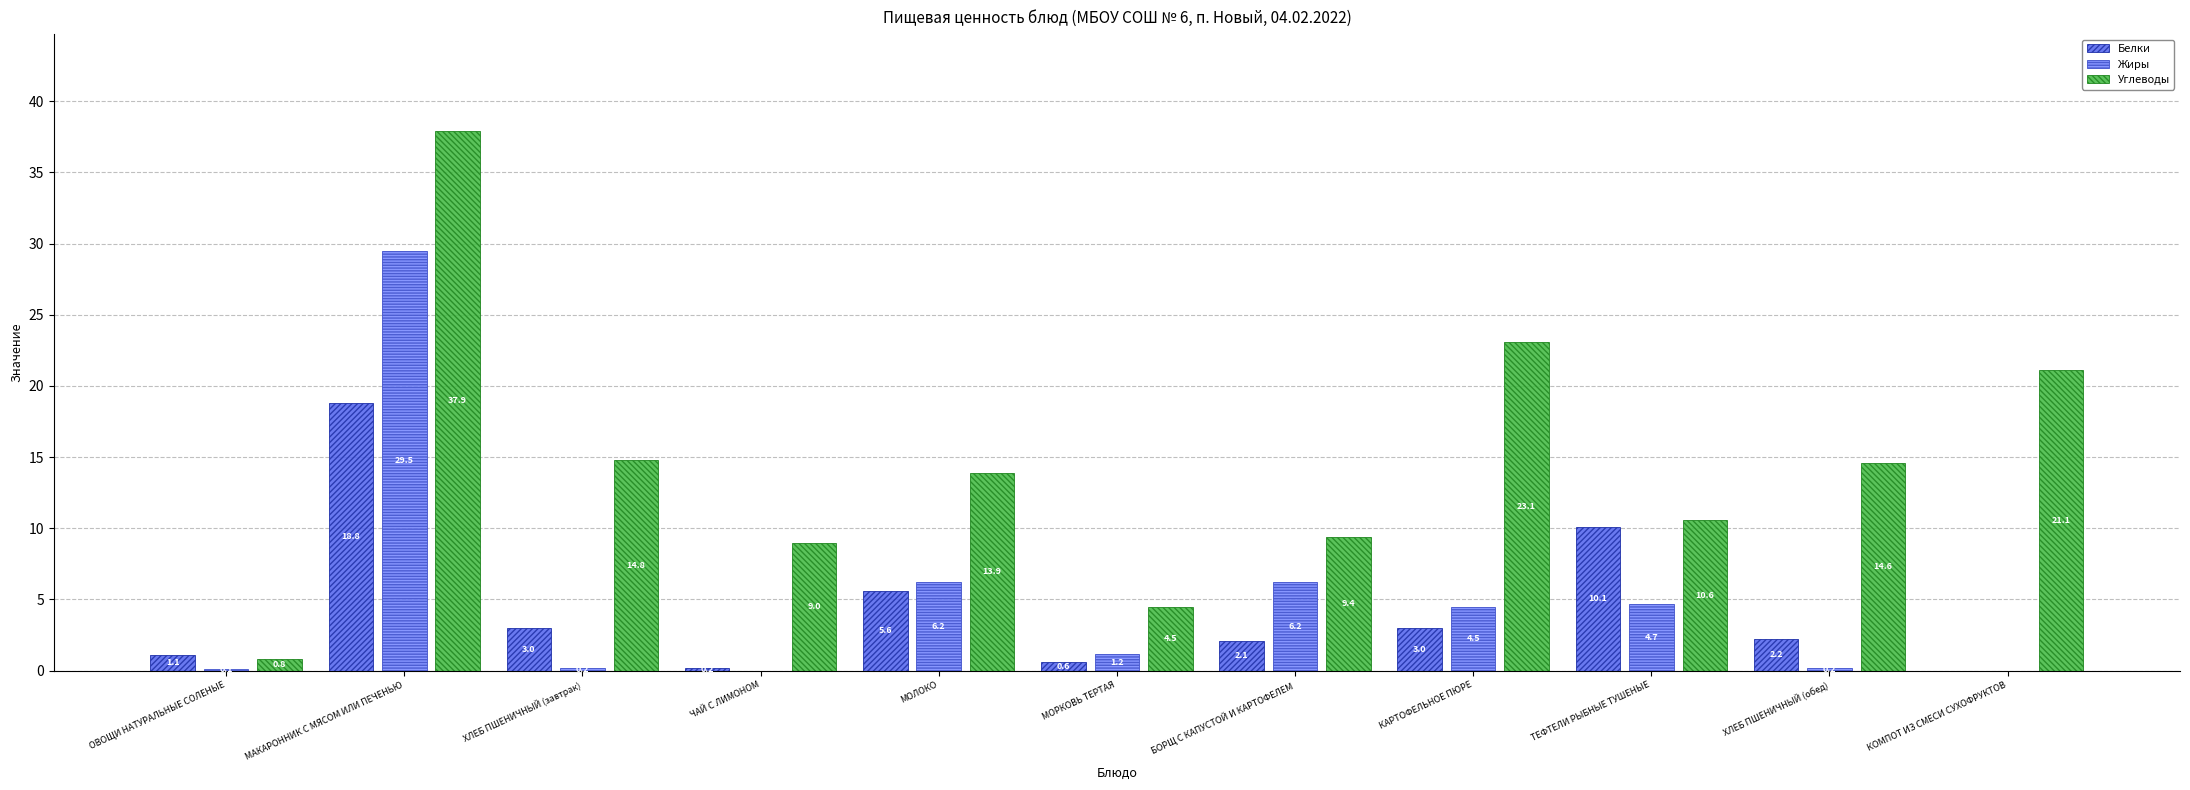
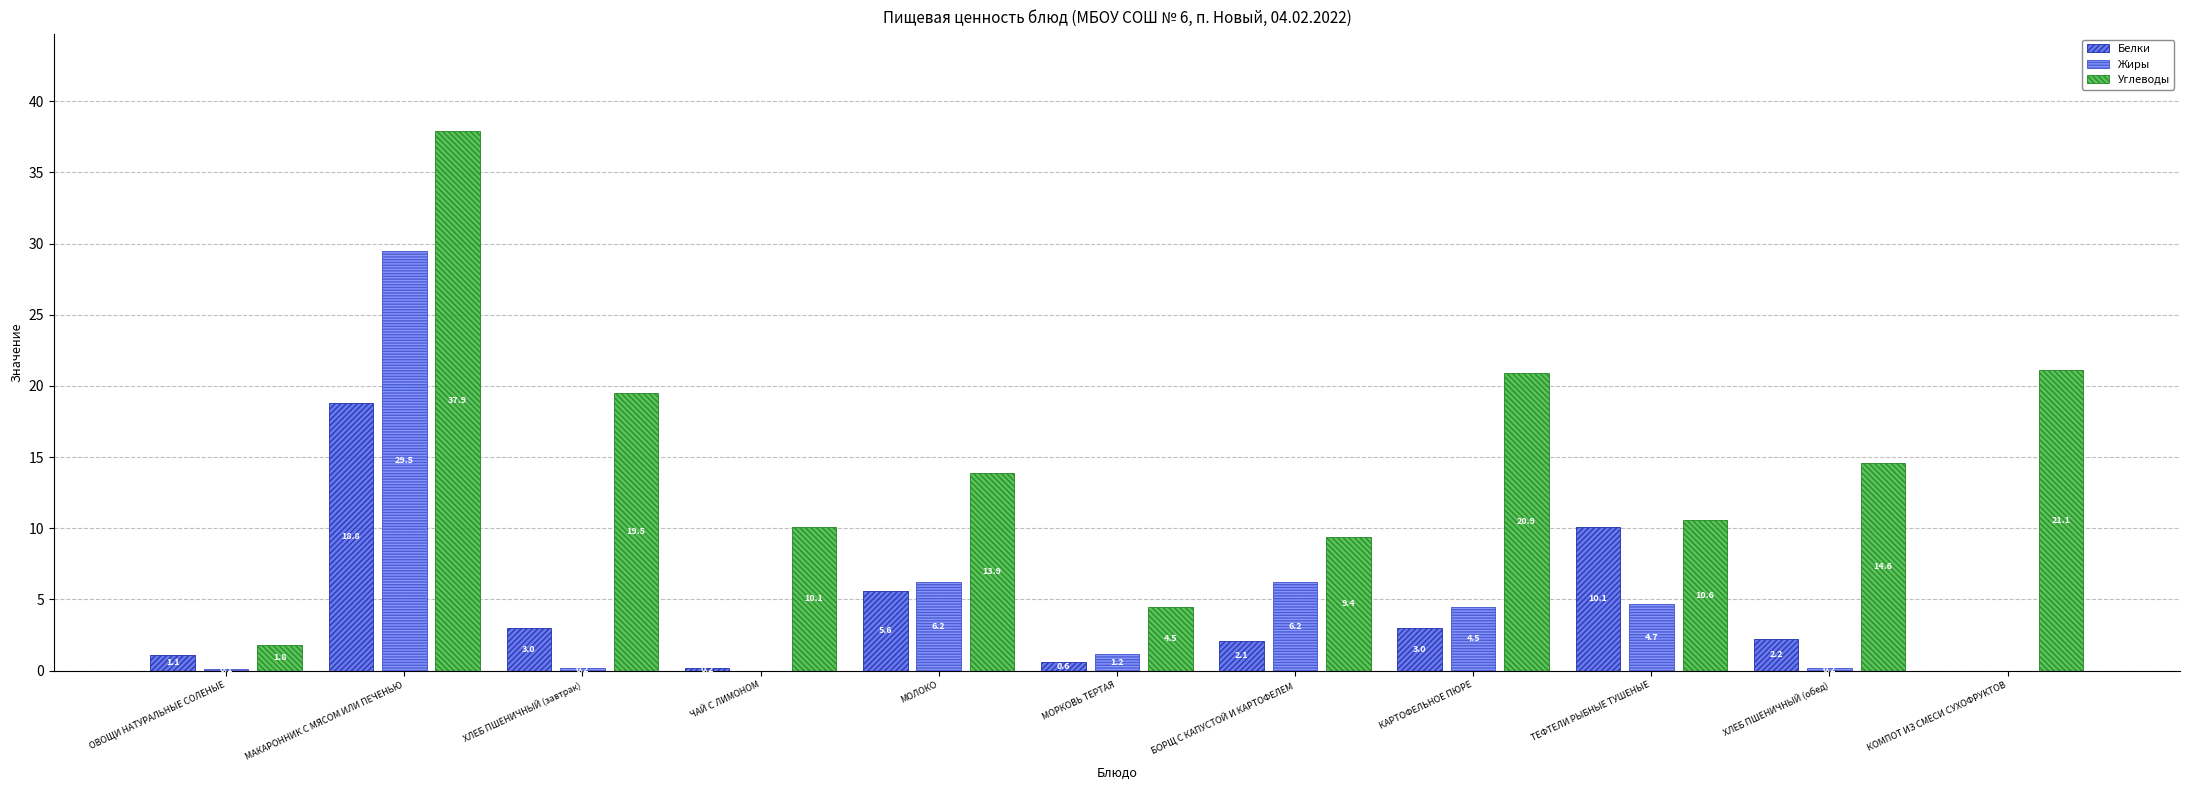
  {
    "Углеводы": {
-     "ОВОЩИ НАТУРАЛЬНЫЕ СОЛЕНЫЕ": 0.8,
+     "ОВОЩИ НАТУРАЛЬНЫЕ СОЛЕНЫЕ": 1.8,
      "МАКАРОННИК С МЯСОМ ИЛИ ПЕЧЕНЬЮ": 37.9,
-     "ХЛЕБ ПШЕНИЧНЫЙ (завтрак)": 14.8,
-     "ЧАЙ С ЛИМОНОМ": 9.0,
+     "ХЛЕБ ПШЕНИЧНЫЙ (завтрак)": 19.5,
+     "ЧАЙ С ЛИМОНОМ": 10.1,
      "МОЛОКО": 13.9,
      "МОРКОВЬ ТЕРТАЯ": 4.5,
      "БОРЩ С КАПУСТОЙ И КАРТОФЕЛЕМ": 9.4,
-     "КАРТОФЕЛЬНОЕ ПЮРЕ": 23.1,
+     "КАРТОФЕЛЬНОЕ ПЮРЕ": 20.9,
      "ТЕФТЕЛИ РЫБНЫЕ ТУШЕНЫЕ": 10.6,
      "ХЛЕБ ПШЕНИЧНЫЙ (обед)": 14.6,
      "КОМПОТ ИЗ СМЕСИ СУХОФРУКТОВ": 21.1
    }
  }
